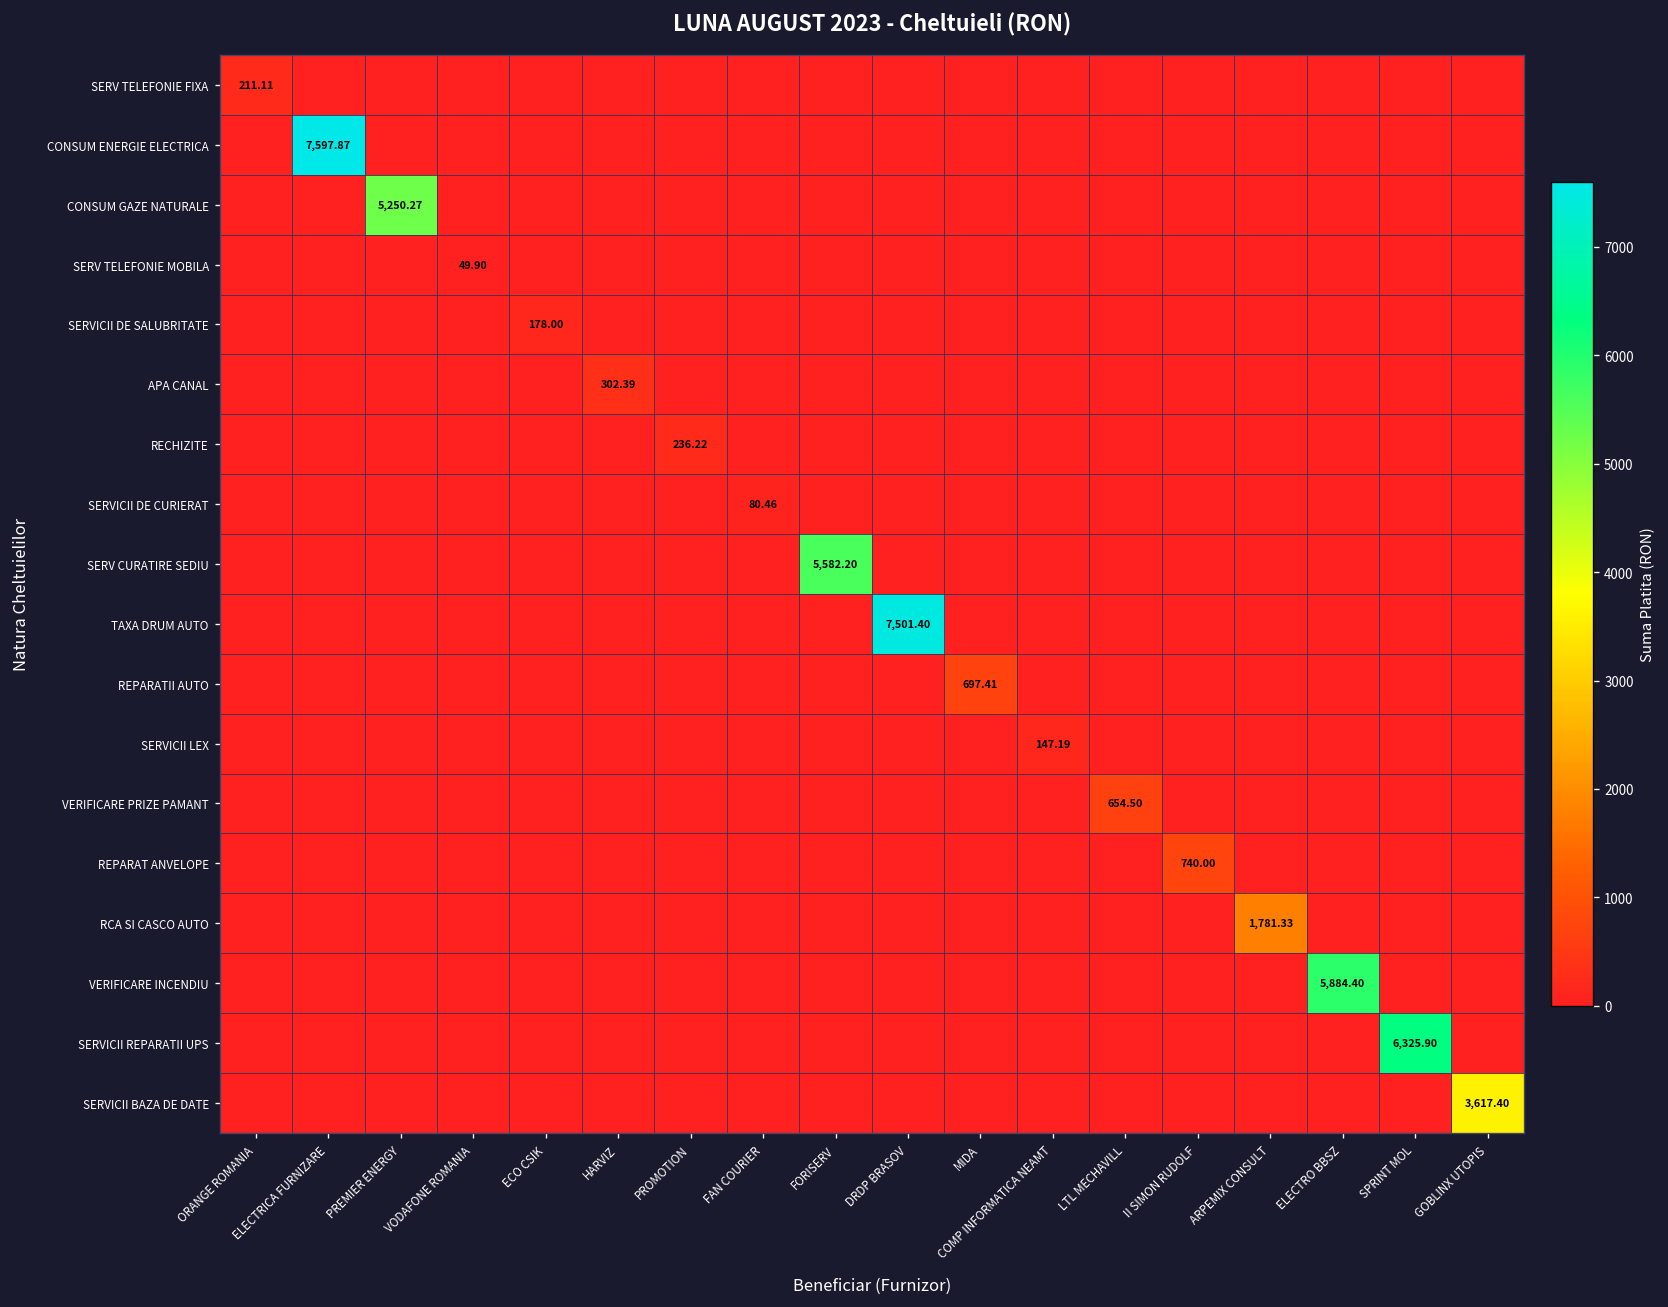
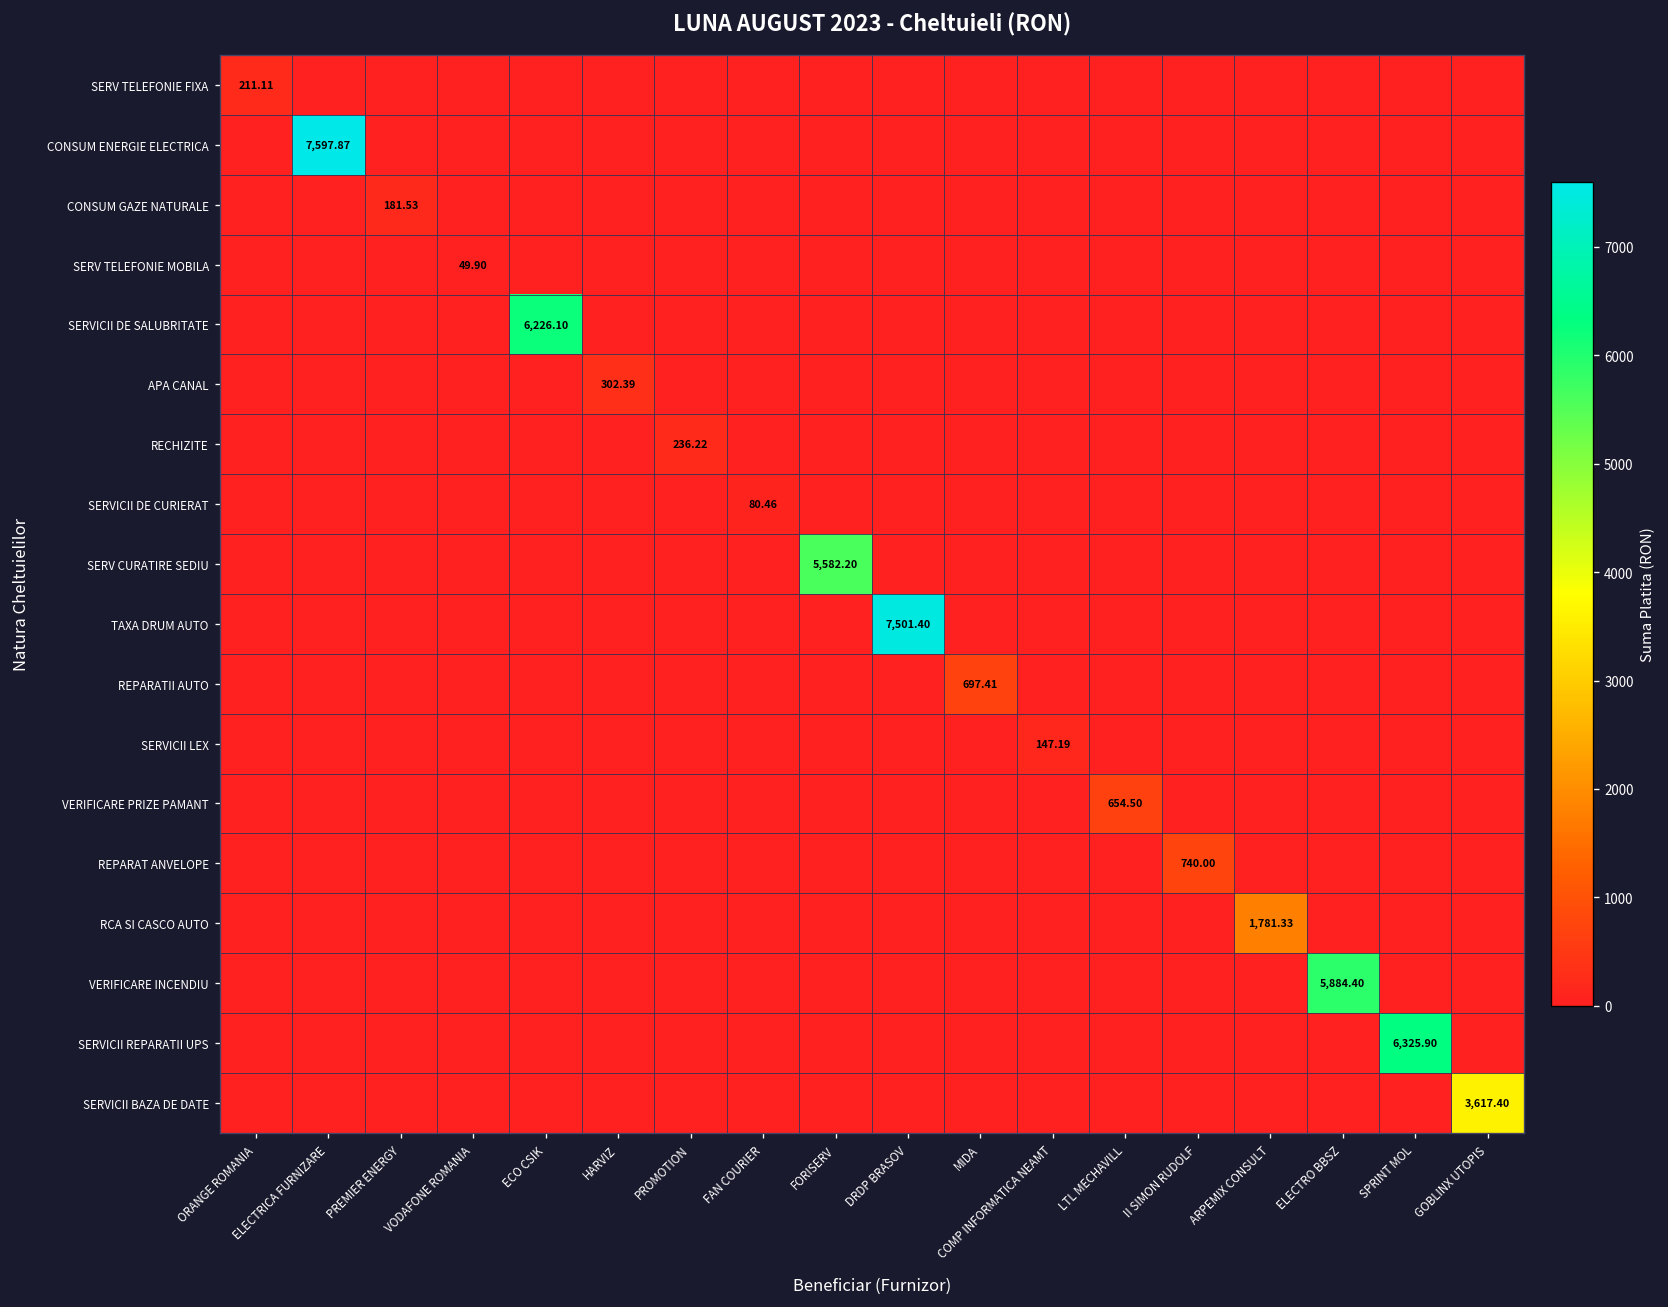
  {
    "SERV TELEFONIE FIXA": {
      "ORANGE ROMANIA": "211.11"
    },
    "CONSUM ENERGIE ELECTRICA": {
      "ELECTRICA FURNIZARE": "7,597.87"
    },
    "CONSUM GAZE NATURALE": {
-     "PREMIER ENERGY": "5,250.27"
+     "PREMIER ENERGY": "181.53"
    },
    "SERV TELEFONIE MOBILA": {
      "VODAFONE ROMANIA": "49.90"
    },
    "SERVICII DE SALUBRITATE": {
-     "ECO CSIK": "178.00"
+     "ECO CSIK": "6,226.10"
    },
    "APA CANAL": {
      "HARVIZ": "302.39"
    },
    "RECHIZITE": {
      "PROMOTION": "236.22"
    },
    "SERVICII DE CURIERAT": {
      "FAN COURIER": "80.46"
    },
    "SERV CURATIRE SEDIU": {
      "FORISERV": "5,582.20"
    },
    "TAXA DRUM AUTO": {
      "DRDP BRASOV": "7,501.40"
    },
    "REPARATII AUTO": {
      "MIDA": "697.41"
    },
    "SERVICII LEX": {
      "COMP INFORMATICA NEAMT": "147.19"
    },
    "VERIFICARE PRIZE PAMANT": {
      "LTL MECHAVILL": "654.50"
    },
    "REPARAT ANVELOPE": {
      "II SIMON RUDOLF": "740.00"
    },
    "RCA SI CASCO AUTO": {
      "ARPEMIX CONSULT": "1,781.33"
    },
    "VERIFICARE INCENDIU": {
      "ELECTRO BBSZ": "5,884.40"
    },
    "SERVICII REPARATII UPS": {
      "SPRINT MOL": "6,325.90"
    },
    "SERVICII BAZA DE DATE": {
      "GOBLINX UTOPIS": "3,617.40"
    }
  }
